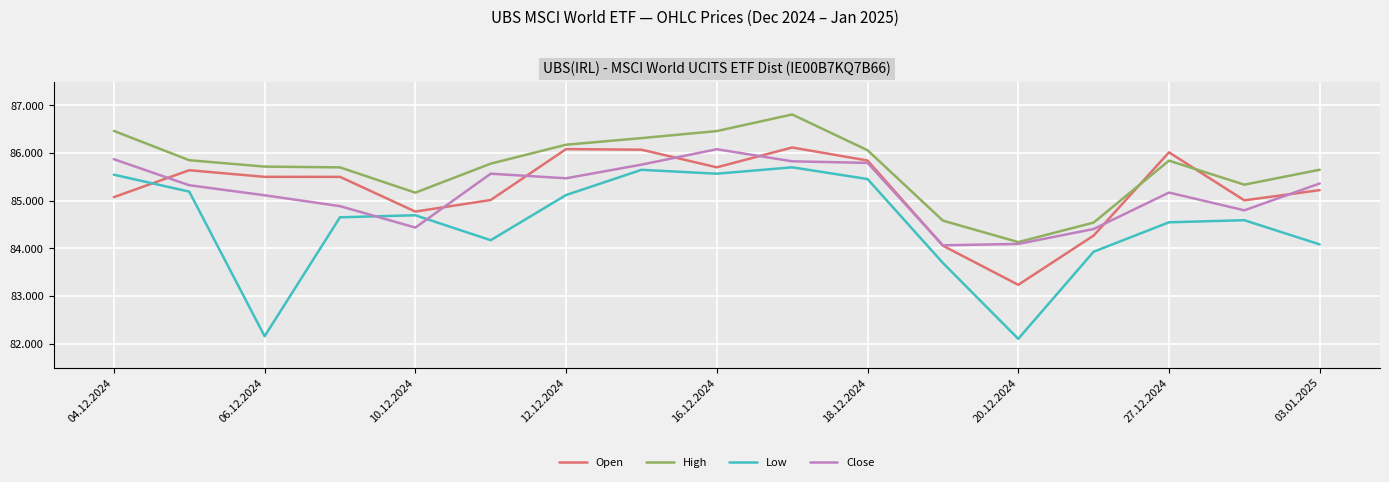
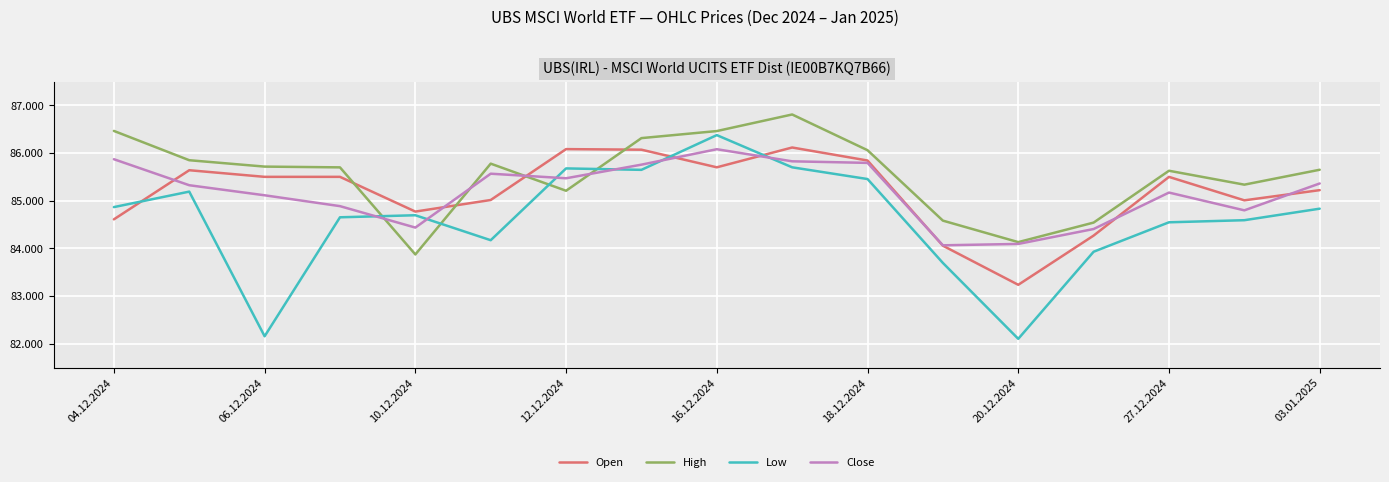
  {
    "Open": {
-     "04.12.2024": 85.1,
+     "04.12.2024": 84.6,
      "06.12.2024": 85.5,
      "10.12.2024": 84.8,
      "12.12.2024": 86.1,
      "16.12.2024": 85.7,
      "20.12.2024": 83.2,
-     "27.12.2024": 86.0,
+     "27.12.2024": 85.5,
      "03.01.2025": 85.2
    },
    "High": {
      "04.12.2024": 86.5,
      "06.12.2024": 85.7,
-     "10.12.2024": 85.2,
-     "12.12.2024": 86.2,
+     "10.12.2024": 83.9,
+     "12.12.2024": 85.2,
      "16.12.2024": 86.5,
      "18.12.2024": 86.1,
-     "27.12.2024": 85.8,
+     "27.12.2024": 85.6,
      "03.01.2025": 85.7
    },
    "Low": {
-     "04.12.2024": 85.5,
+     "04.12.2024": 84.9,
      "06.12.2024": 82.2,
      "10.12.2024": 84.7,
-     "12.12.2024": 85.1,
-     "16.12.2024": 85.6,
+     "12.12.2024": 85.7,
+     "16.12.2024": 86.4,
      "18.12.2024": 85.5,
      "20.12.2024": 82.1,
      "27.12.2024": 84.5,
-     "03.01.2025": 84.1
+     "03.01.2025": 84.8
    },
    "Close": {
      "04.12.2024": 85.9,
      "06.12.2024": 85.1,
      "10.12.2024": 84.4,
      "12.12.2024": 85.5,
      "16.12.2024": 86.1,
      "27.12.2024": 85.2,
      "03.01.2025": 85.4
    }
  }
